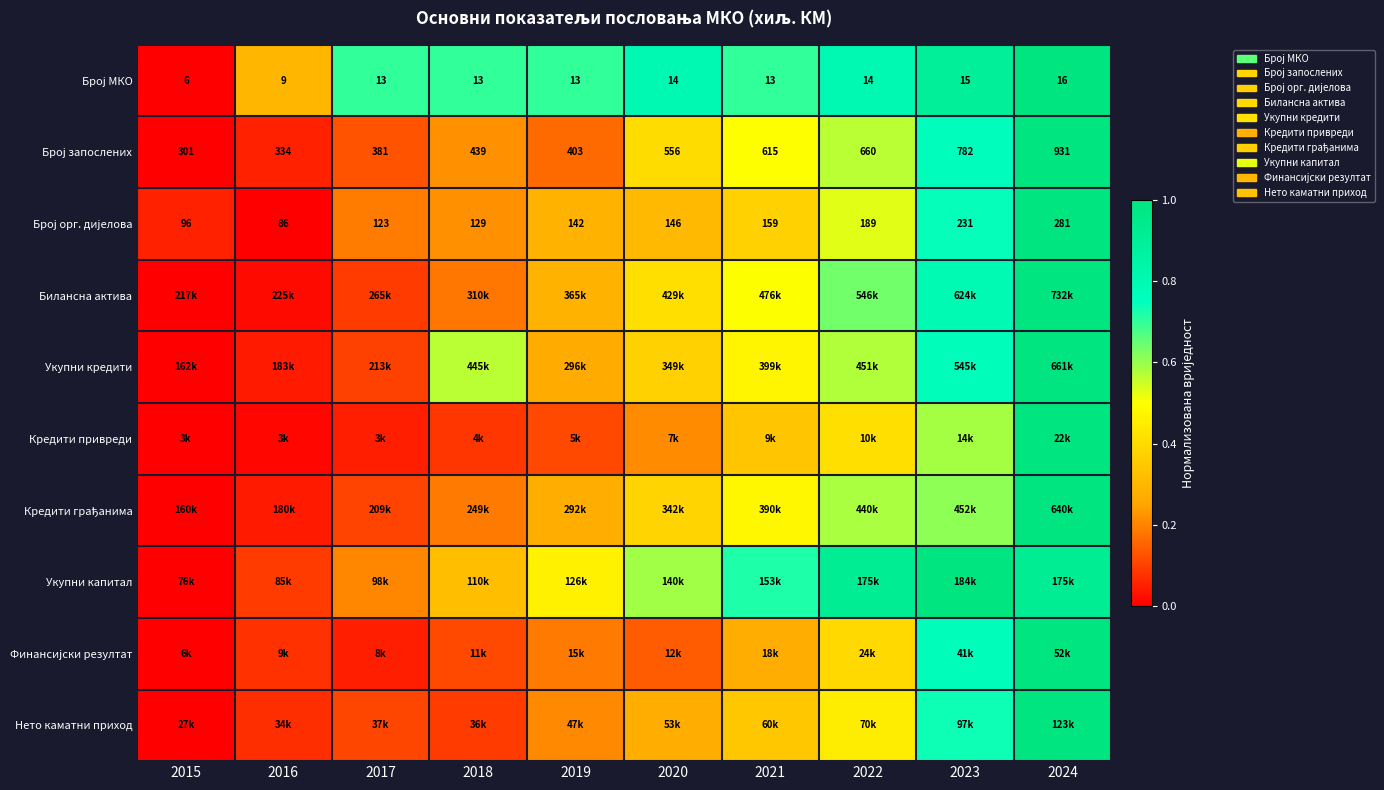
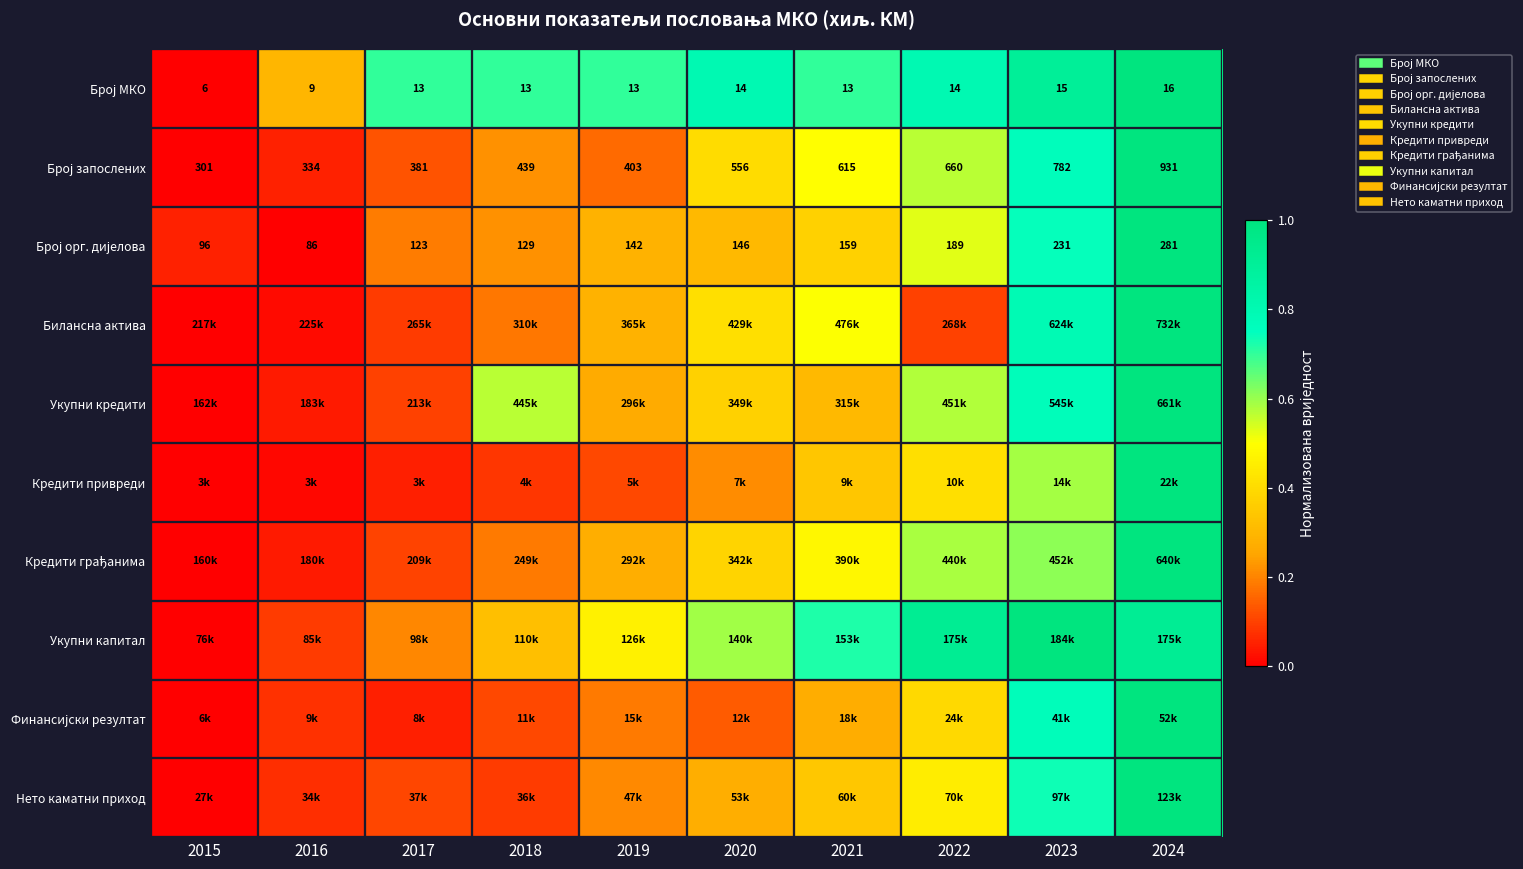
  {
    "Број МКО": {
      "2015": "6",
      "2016": "9",
      "2017": "13",
      "2018": "13",
      "2019": "13",
      "2020": "14",
      "2021": "13",
      "2022": "14",
      "2023": "15",
      "2024": "16"
    },
    "Број запослених": {
      "2015": "301",
      "2016": "334",
      "2017": "381",
      "2018": "439",
      "2019": "403",
      "2020": "556",
      "2021": "615",
      "2022": "660",
      "2023": "782",
      "2024": "931"
    },
    "Број орг. дијелова": {
      "2015": "96",
      "2016": "86",
      "2017": "123",
      "2018": "129",
      "2019": "142",
      "2020": "146",
      "2021": "159",
      "2022": "189",
      "2023": "231",
      "2024": "281"
    },
    "Билансна актива": {
      "2015": "217k",
      "2016": "225k",
      "2017": "265k",
      "2018": "310k",
      "2019": "365k",
      "2020": "429k",
      "2021": "476k",
-     "2022": "546k",
+     "2022": "268k",
      "2023": "624k",
      "2024": "732k"
    },
    "Укупни кредити": {
      "2015": "162k",
      "2016": "183k",
      "2017": "213k",
      "2018": "445k",
      "2019": "296k",
      "2020": "349k",
-     "2021": "399k",
+     "2021": "315k",
      "2022": "451k",
      "2023": "545k",
      "2024": "661k"
    },
    "Кредити привреди": {
      "2015": "3k",
      "2016": "3k",
      "2017": "3k",
      "2018": "4k",
      "2019": "5k",
      "2020": "7k",
      "2021": "9k",
      "2022": "10k",
      "2023": "14k",
      "2024": "22k"
    },
    "Кредити грађанима": {
      "2015": "160k",
      "2016": "180k",
      "2017": "209k",
      "2018": "249k",
      "2019": "292k",
      "2020": "342k",
      "2021": "390k",
      "2022": "440k",
      "2023": "452k",
      "2024": "640k"
    },
    "Укупни капитал": {
      "2015": "76k",
      "2016": "85k",
      "2017": "98k",
      "2018": "110k",
      "2019": "126k",
      "2020": "140k",
      "2021": "153k",
      "2022": "175k",
      "2023": "184k",
      "2024": "175k"
    },
    "Финансијски резултат": {
      "2015": "6k",
      "2016": "9k",
      "2017": "8k",
      "2018": "11k",
      "2019": "15k",
      "2020": "12k",
      "2021": "18k",
      "2022": "24k",
      "2023": "41k",
      "2024": "52k"
    },
    "Нето каматни приход": {
      "2015": "27k",
      "2016": "34k",
      "2017": "37k",
      "2018": "36k",
      "2019": "47k",
      "2020": "53k",
      "2021": "60k",
      "2022": "70k",
      "2023": "97k",
      "2024": "123k"
    }
  }
